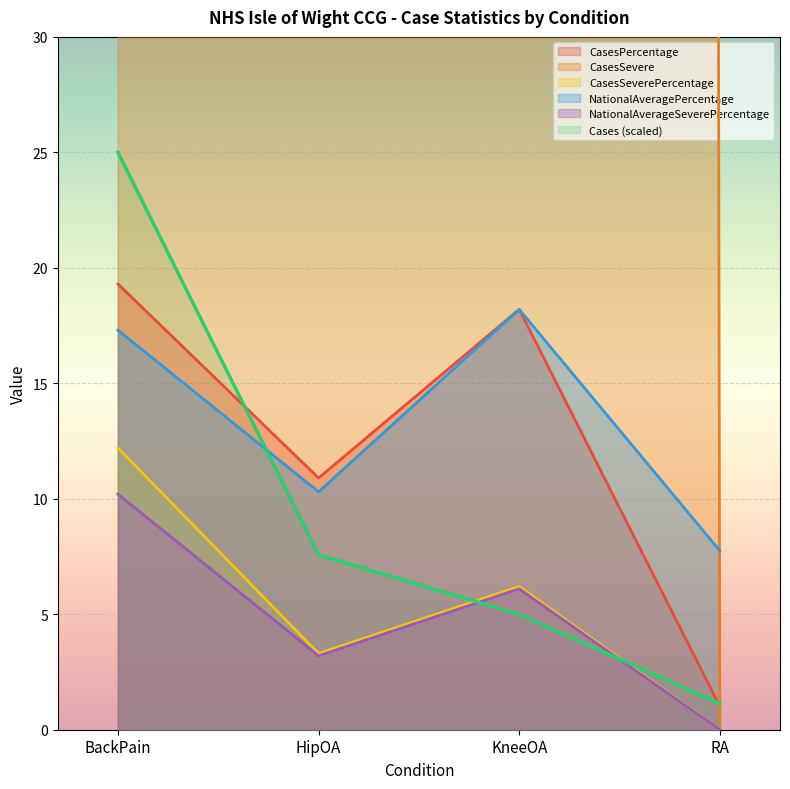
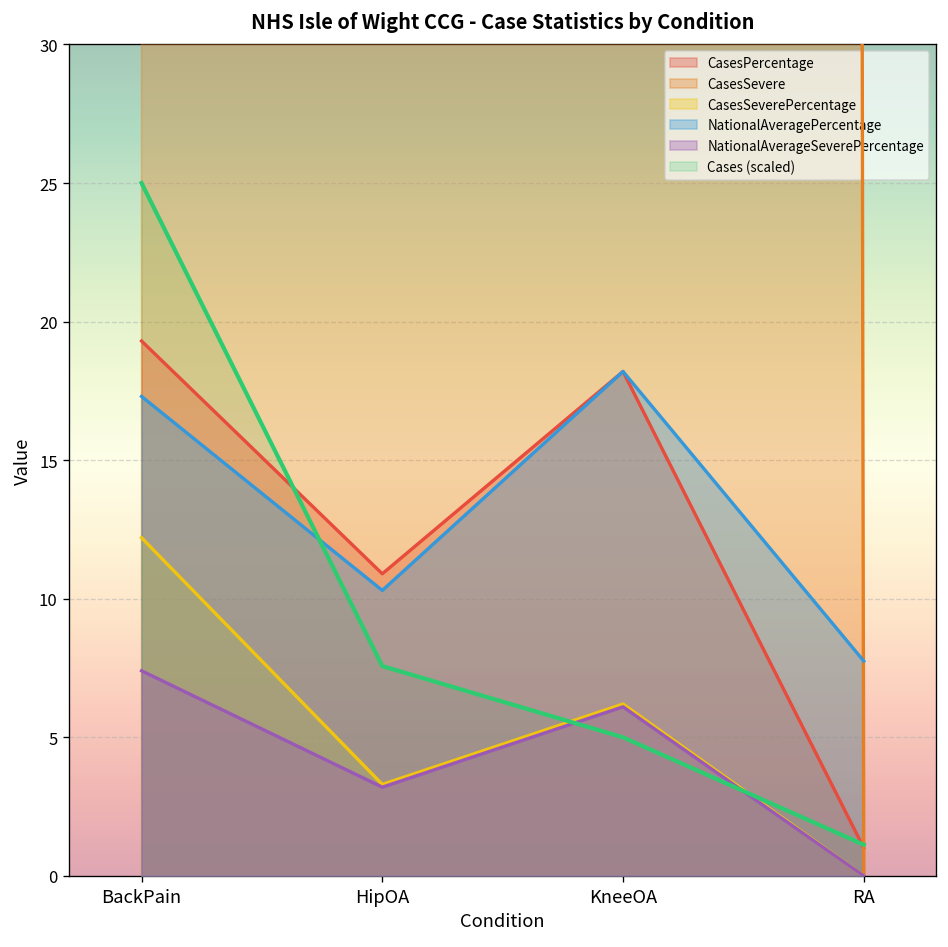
  {
    "NationalAveragePercentage": {
      "BackPain": 17.3,
      "HipOA": 10.3,
      "RA": 7.8
    },
    "NationalAverageSeverePercentage": {
-     "BackPain": 10.2
+     "BackPain": 7.4
    },
    "Cases (scaled)": {
      "BackPain": 25.0,
      "HipOA": 7.6,
      "KneeOA": 5.0,
      "RA": 1.1
    }
  }
